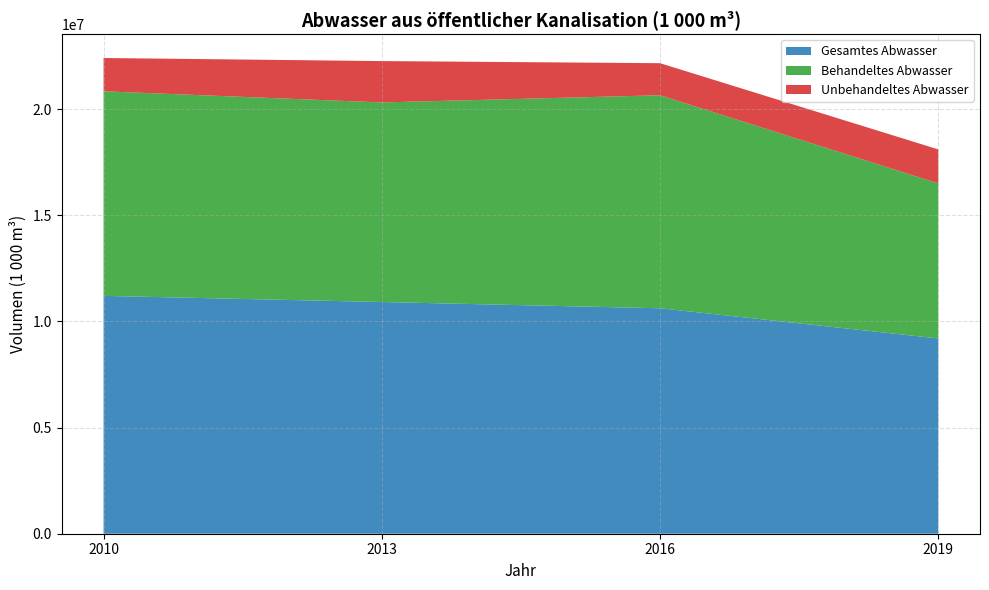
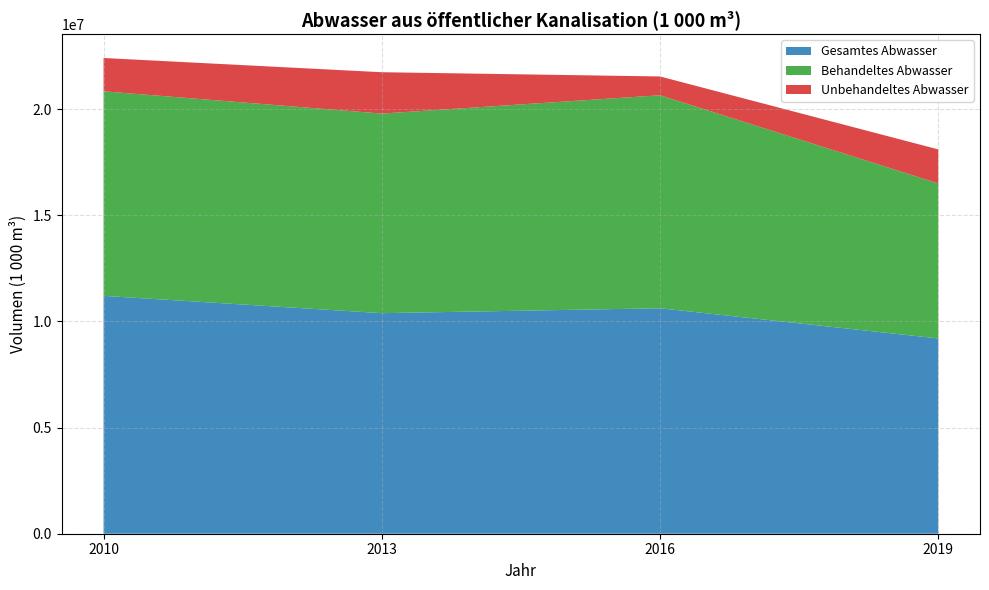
  {
    "Gesamtes Abwasser": {
      "2010": 11200000,
-     "2013": 10900000,
+     "2013": 10400000,
      "2016": 10600000,
      "2019": 9200000
    },
    "Behandeltes Abwasser": {
      "2010": 9600000,
      "2013": 9400000,
      "2016": 10000000,
      "2019": 7300000
    },
    "Unbehandeltes Abwasser": {
      "2010": 1600000,
      "2013": 1900000,
-     "2016": 1500000,
+     "2016": 900000,
      "2019": 1600000
    }
  }
